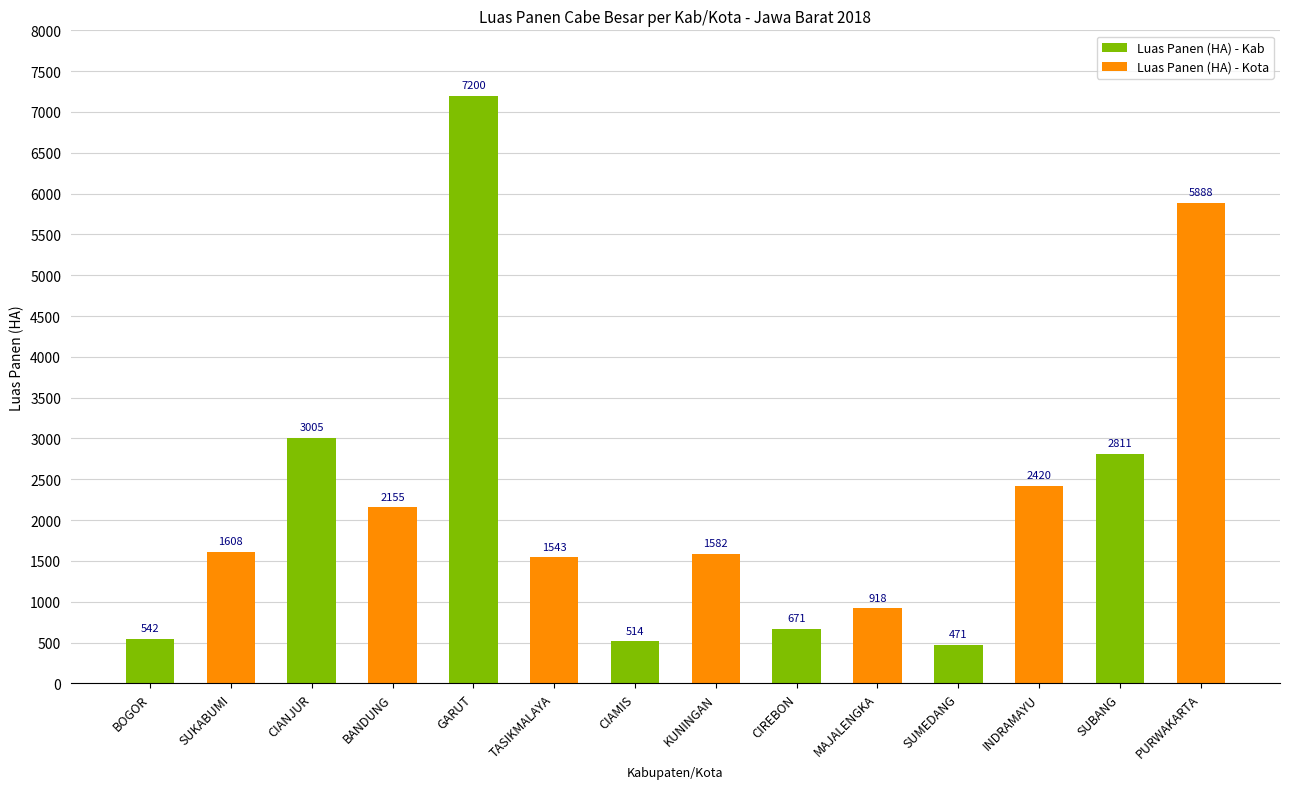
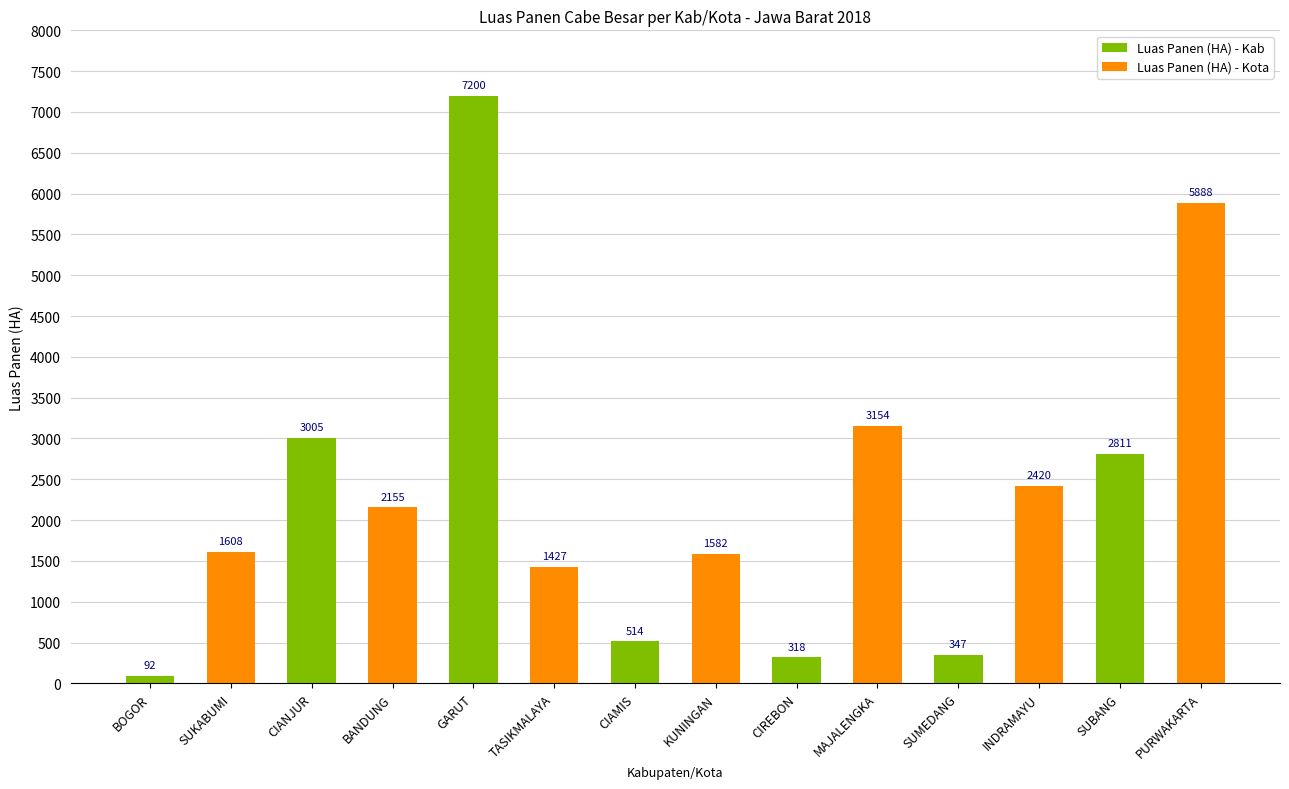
  {
-   "BOGOR": 542,
+   "BOGOR": 92,
    "SUKABUMI": 1608,
    "CIANJUR": 3005,
    "BANDUNG": 2155,
    "GARUT": 7200,
-   "TASIKMALAYA": 1543,
+   "TASIKMALAYA": 1427,
    "CIAMIS": 514,
    "KUNINGAN": 1582,
-   "CIREBON": 671,
-   "MAJALENGKA": 918,
-   "SUMEDANG": 471,
+   "CIREBON": 318,
+   "MAJALENGKA": 3154,
+   "SUMEDANG": 347,
    "INDRAMAYU": 2420,
    "SUBANG": 2811,
    "PURWAKARTA": 5888
  }
